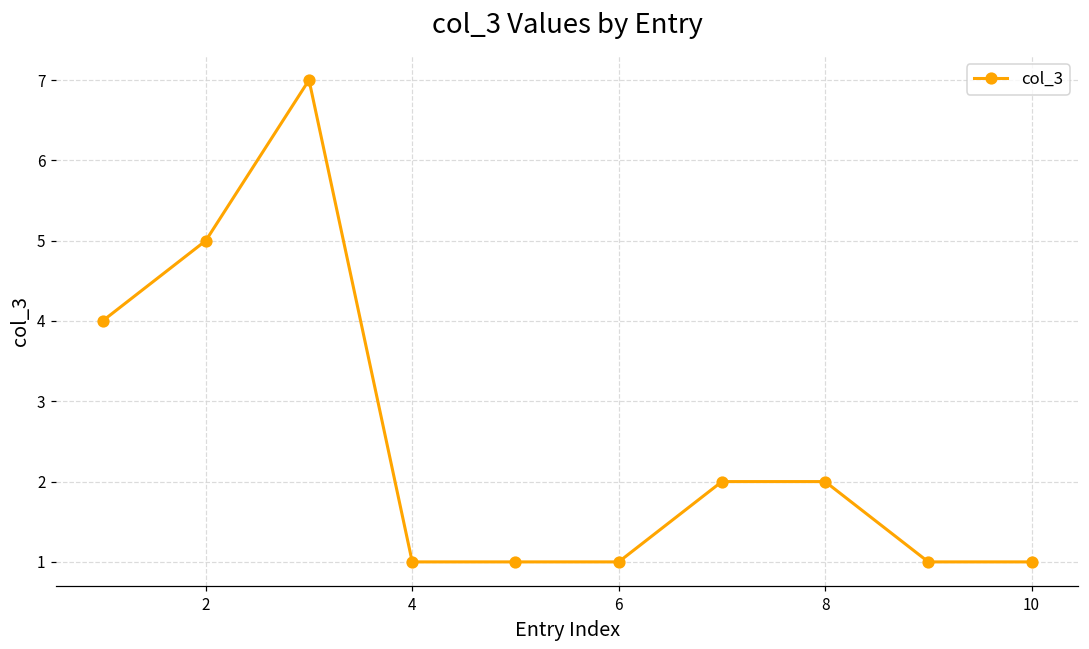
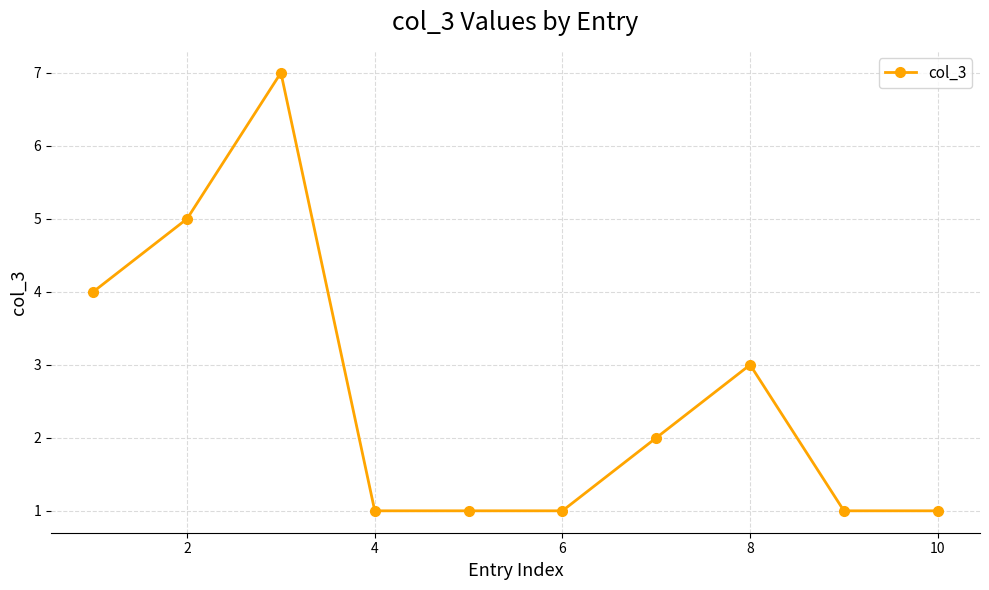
  {
    "2": 5,
    "4": 1,
    "6": 1,
-   "8": 2,
+   "8": 3,
    "10": 1
  }
